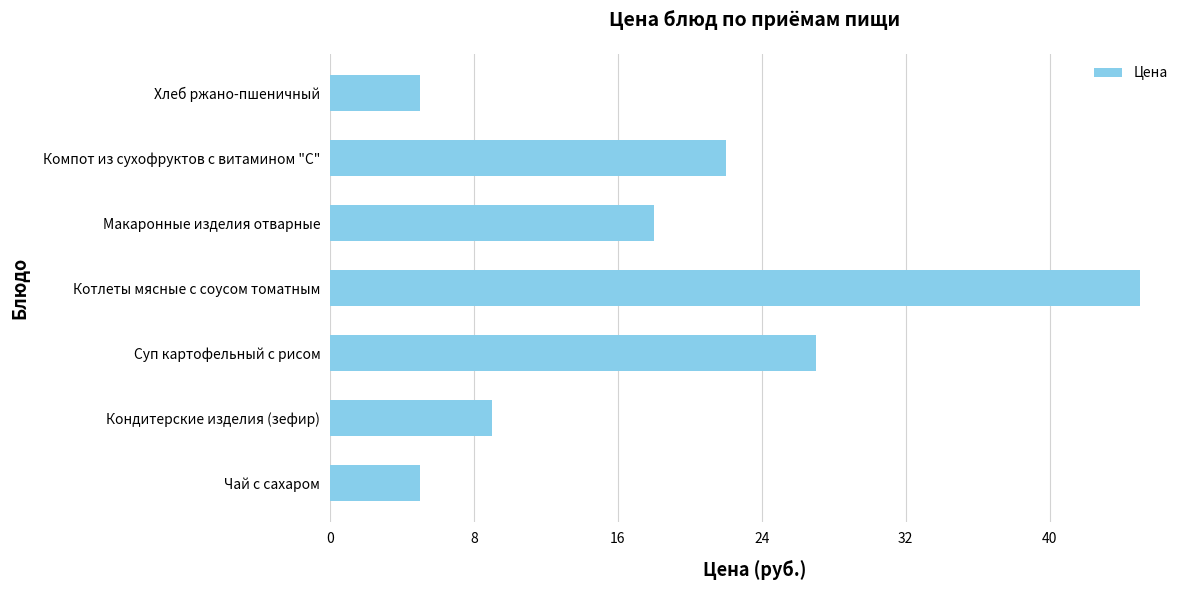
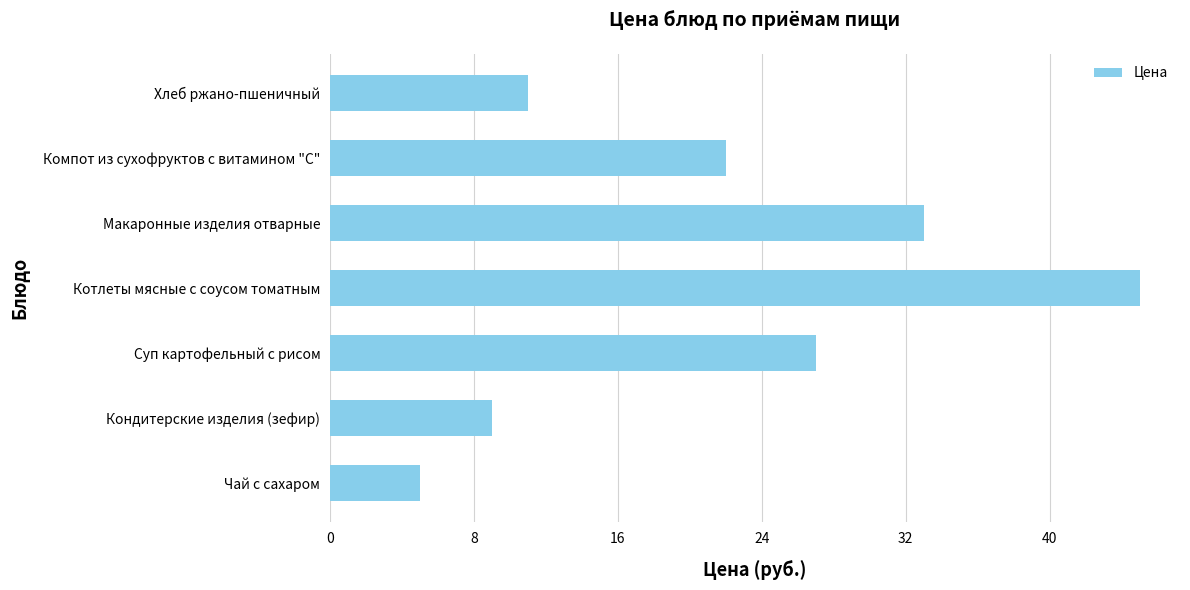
  {
-   "Хлеб ржано-пшеничный": 5,
+   "Хлеб ржано-пшеничный": 11,
    "Компот из сухофруктов с витамином \"С\"": 22,
-   "Макаронные изделия отварные": 18,
+   "Макаронные изделия отварные": 33,
    "Котлеты мясные с соусом томатным": 45,
    "Суп картофельный с рисом": 27,
    "Кондитерские изделия (зефир)": 9,
    "Чай с сахаром": 5
  }
